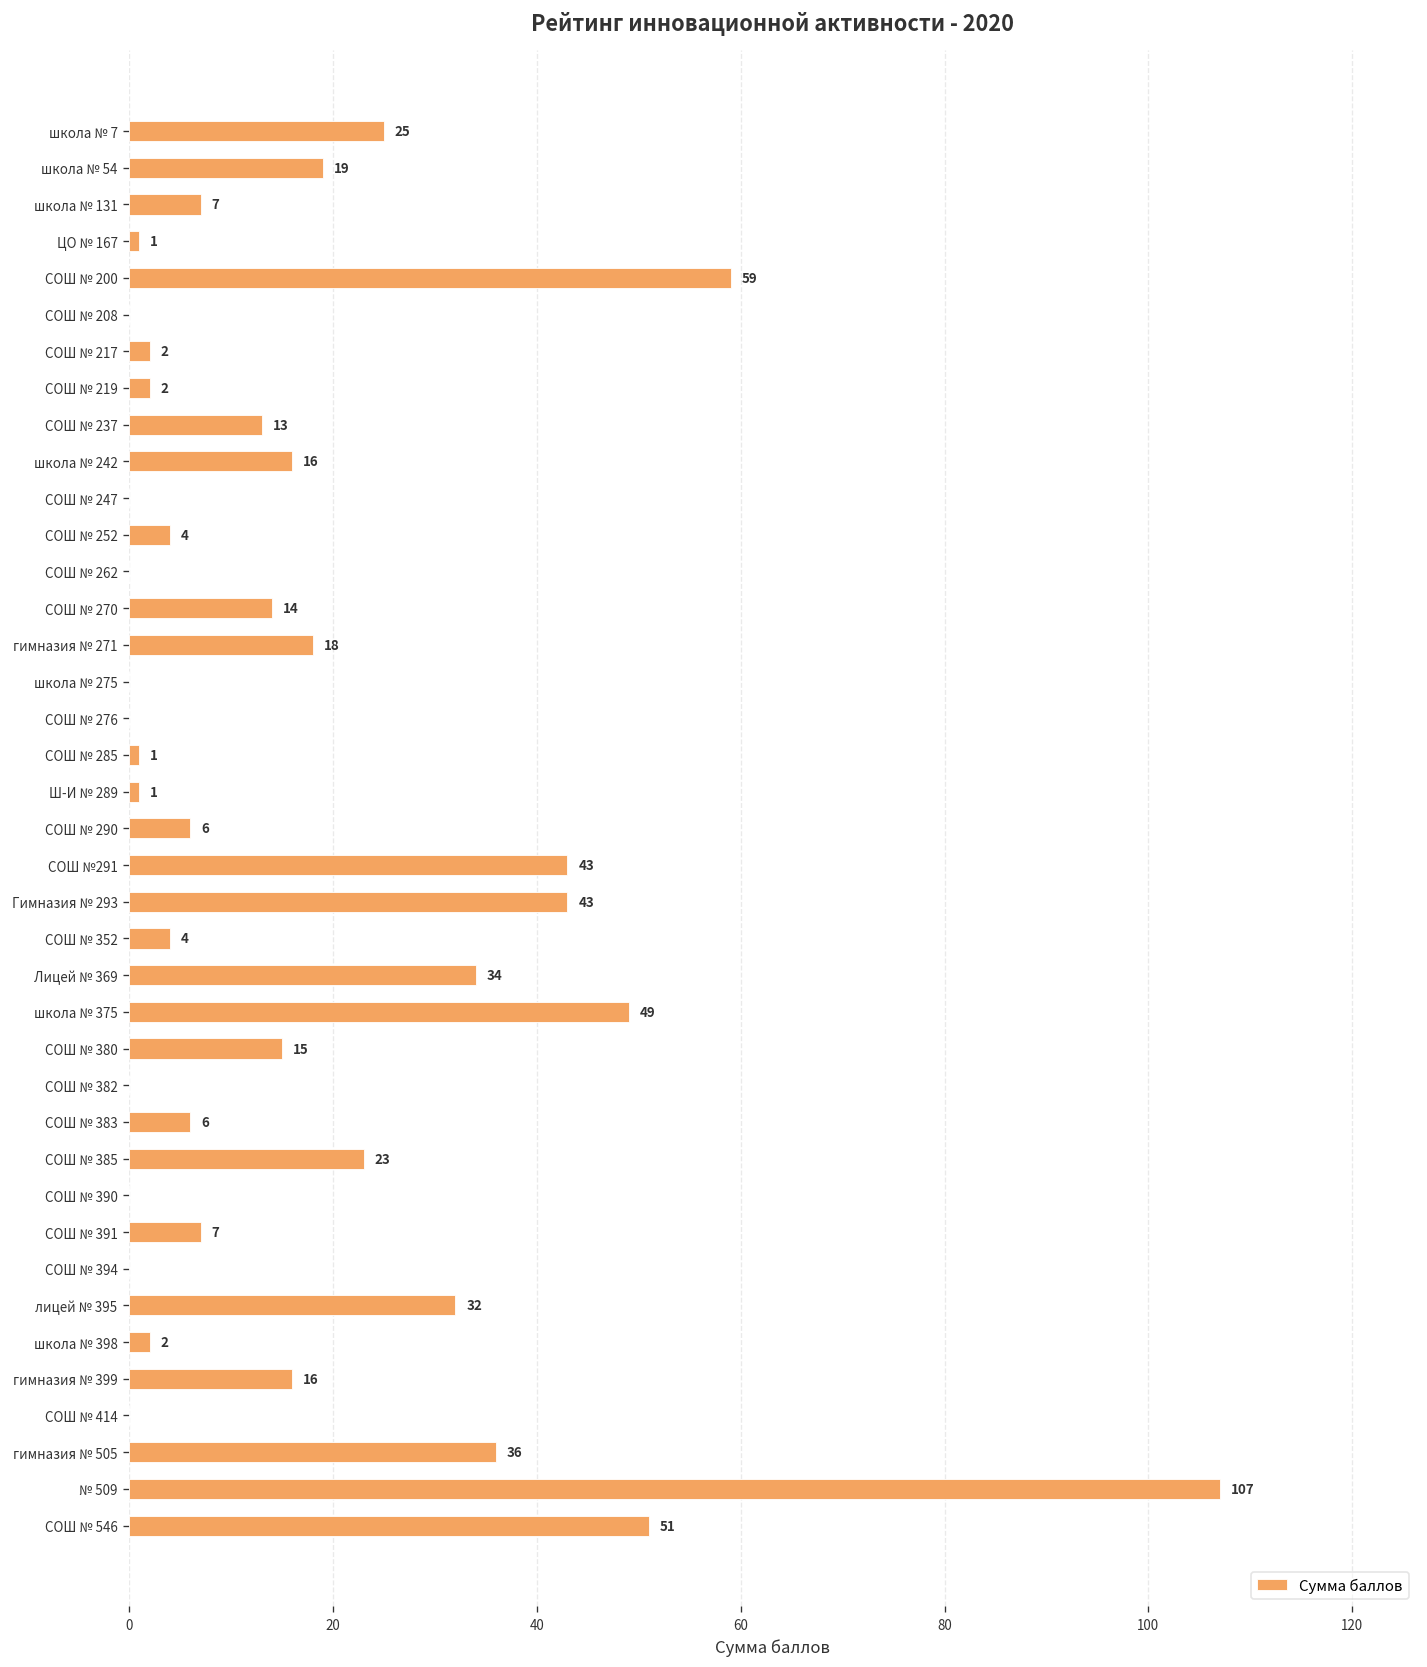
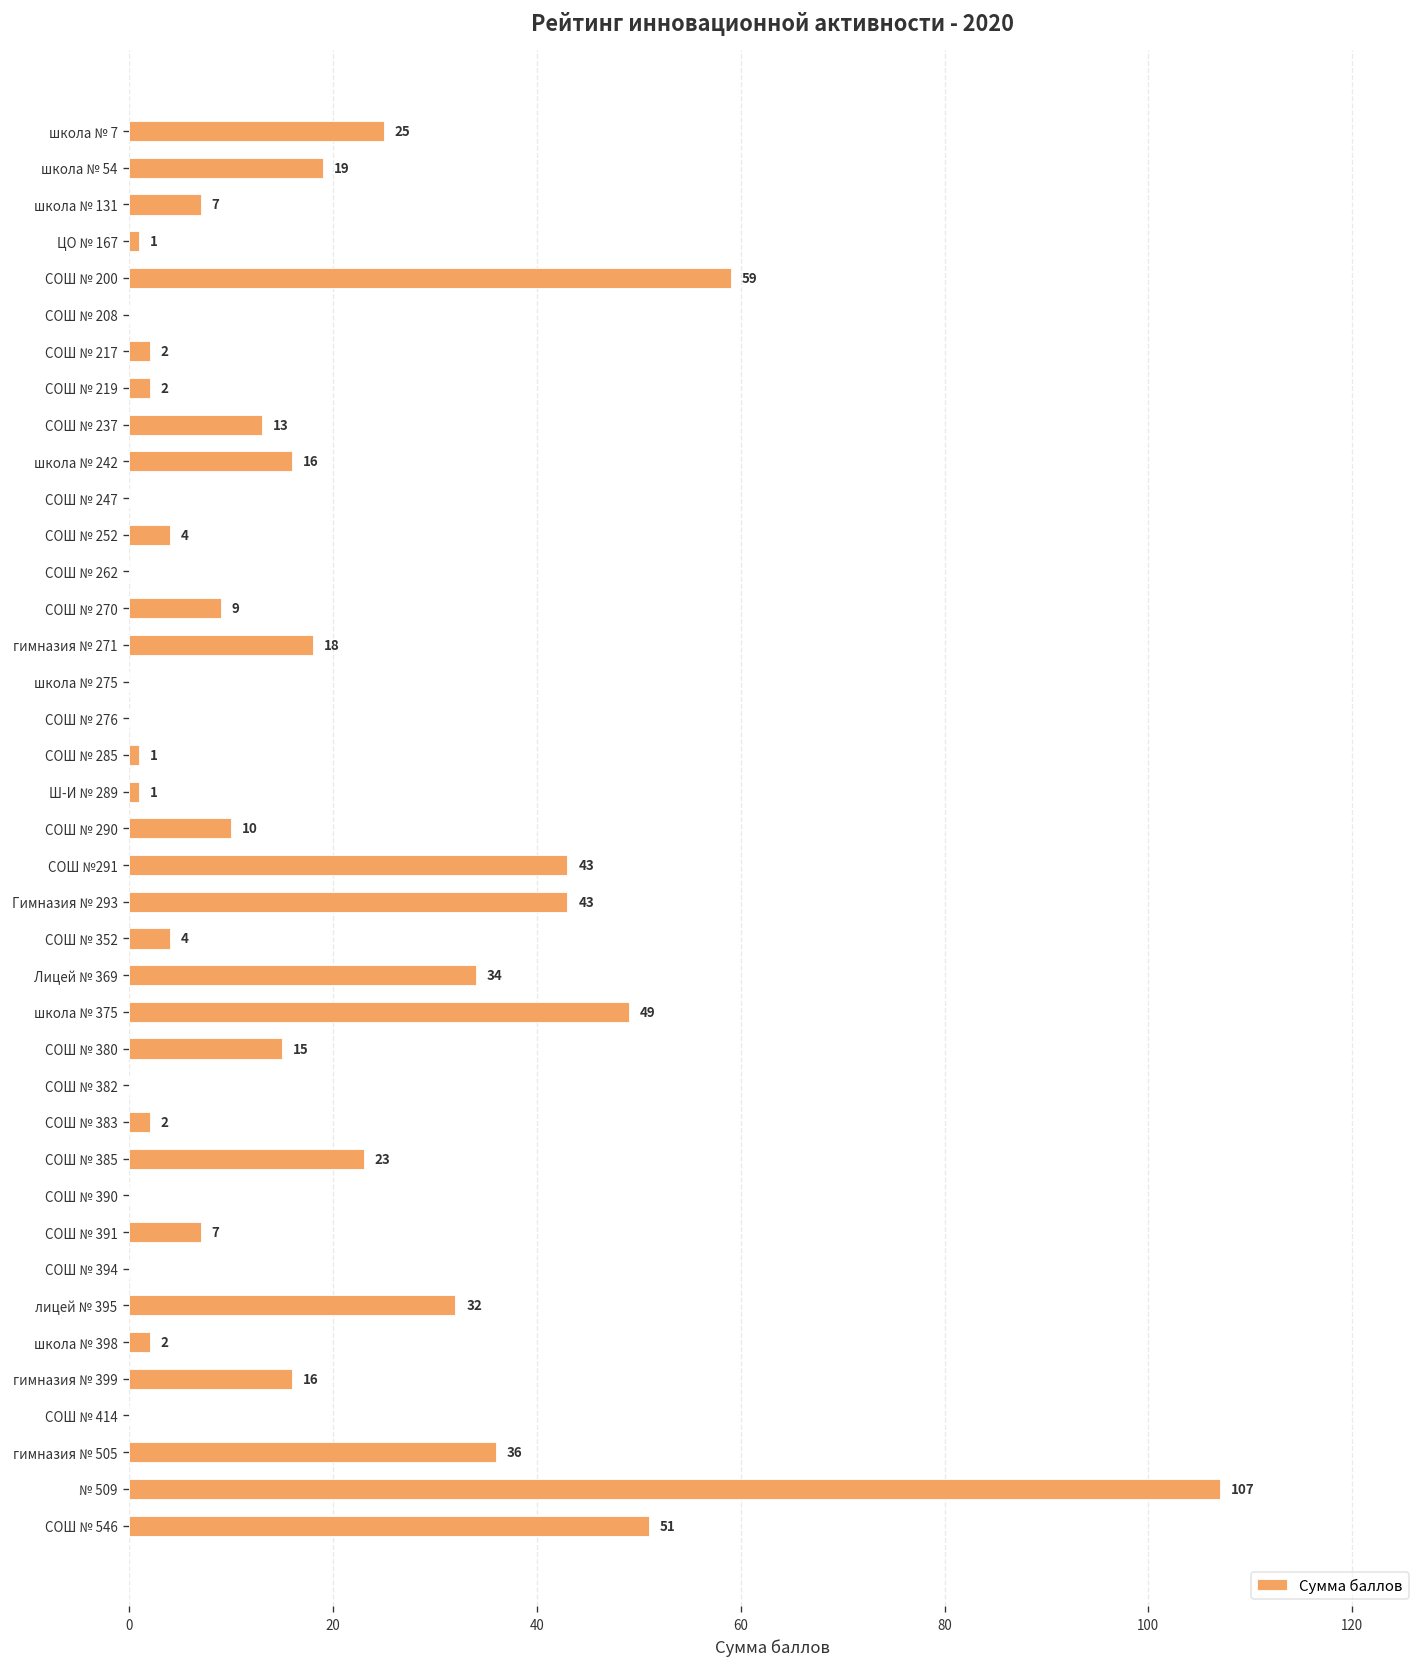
  {
    "школа № 7": 25,
    "школа № 54": 19,
    "школа № 131": 7,
    "ЦО № 167": 1,
    "СОШ № 200": 59,
    "СОШ № 217": 2,
    "СОШ № 219": 2,
    "СОШ № 237": 13,
    "школа № 242": 16,
    "СОШ № 252": 4,
-   "СОШ № 270": 14,
+   "СОШ № 270": 9,
    "гимназия № 271": 18,
    "СОШ № 285": 1,
    "Ш-И № 289": 1,
-   "СОШ № 290": 6,
+   "СОШ № 290": 10,
    "СОШ №291": 43,
    "Гимназия № 293": 43,
    "СОШ № 352": 4,
    "Лицей № 369": 34,
    "школа № 375": 49,
    "СОШ № 380": 15,
-   "СОШ № 383": 6,
+   "СОШ № 383": 2,
    "СОШ № 385": 23,
    "СОШ № 391": 7,
    "лицей № 395": 32,
    "школа № 398": 2,
    "гимназия № 399": 16,
    "гимназия № 505": 36,
    "№ 509": 107,
    "СОШ № 546": 51
  }
